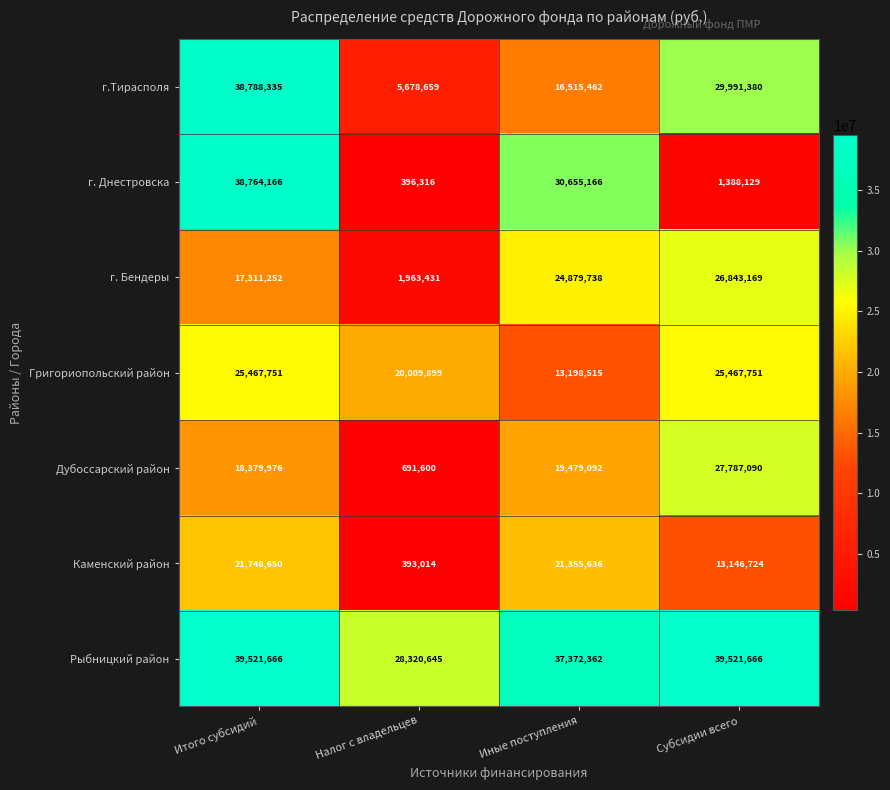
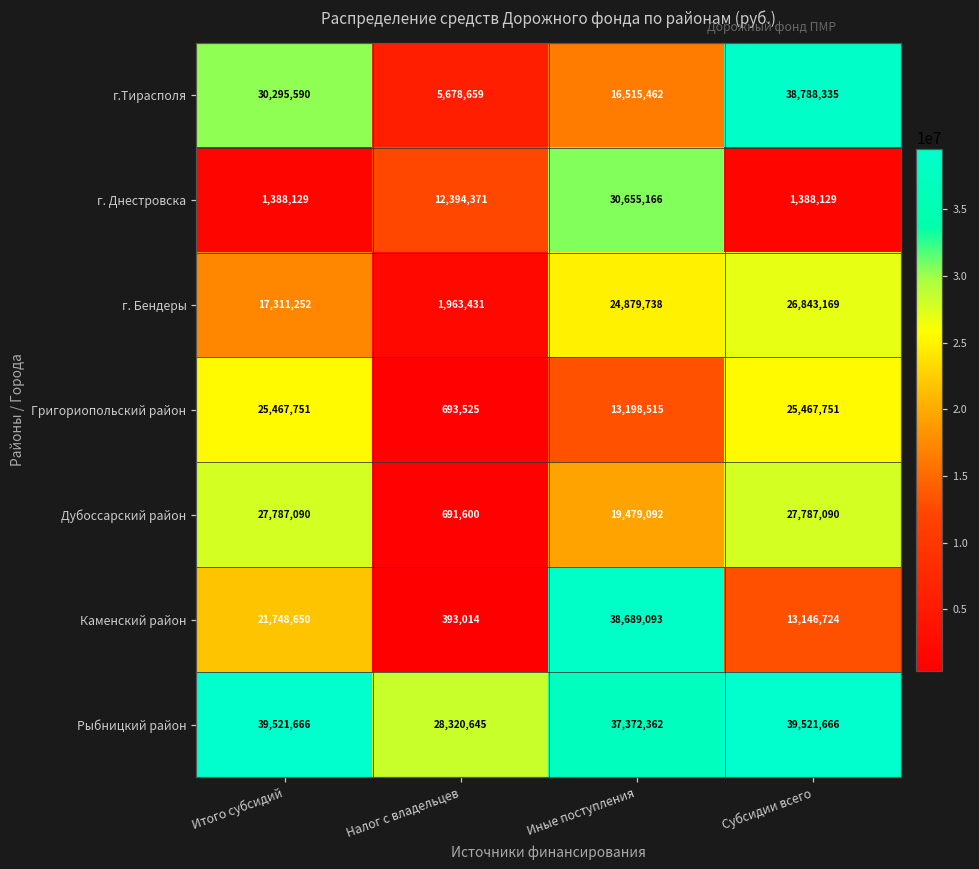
  {
    "г.Тирасполя": {
-     "Итого субсидий": "38,788,335",
+     "Итого субсидий": "30,295,590",
      "Налог с владельцев": "5,678,659",
      "Иные поступления": "16,515,462",
-     "Субсидии всего": "29,991,380"
+     "Субсидии всего": "38,788,335"
    },
    "г. Днестровска": {
-     "Итого субсидий": "38,764,166",
-     "Налог с владельцев": "396,316",
+     "Итого субсидий": "1,388,129",
+     "Налог с владельцев": "12,394,371",
      "Иные поступления": "30,655,166",
      "Субсидии всего": "1,388,129"
    },
    "г. Бендеры": {
      "Итого субсидий": "17,311,252",
      "Налог с владельцев": "1,963,431",
      "Иные поступления": "24,879,738",
      "Субсидии всего": "26,843,169"
    },
    "Григориопольский район": {
      "Итого субсидий": "25,467,751",
-     "Налог с владельцев": "20,009,899",
+     "Налог с владельцев": "693,525",
      "Иные поступления": "13,198,515",
      "Субсидии всего": "25,467,751"
    },
    "Дубоссарский район": {
-     "Итого субсидий": "18,379,976",
+     "Итого субсидий": "27,787,090",
      "Налог с владельцев": "691,600",
      "Иные поступления": "19,479,092",
      "Субсидии всего": "27,787,090"
    },
    "Каменский район": {
      "Итого субсидий": "21,748,650",
      "Налог с владельцев": "393,014",
-     "Иные поступления": "21,355,636",
+     "Иные поступления": "38,689,093",
      "Субсидии всего": "13,146,724"
    },
    "Рыбницкий район": {
      "Итого субсидий": "39,521,666",
      "Налог с владельцев": "28,320,645",
      "Иные поступления": "37,372,362",
      "Субсидии всего": "39,521,666"
    }
  }
